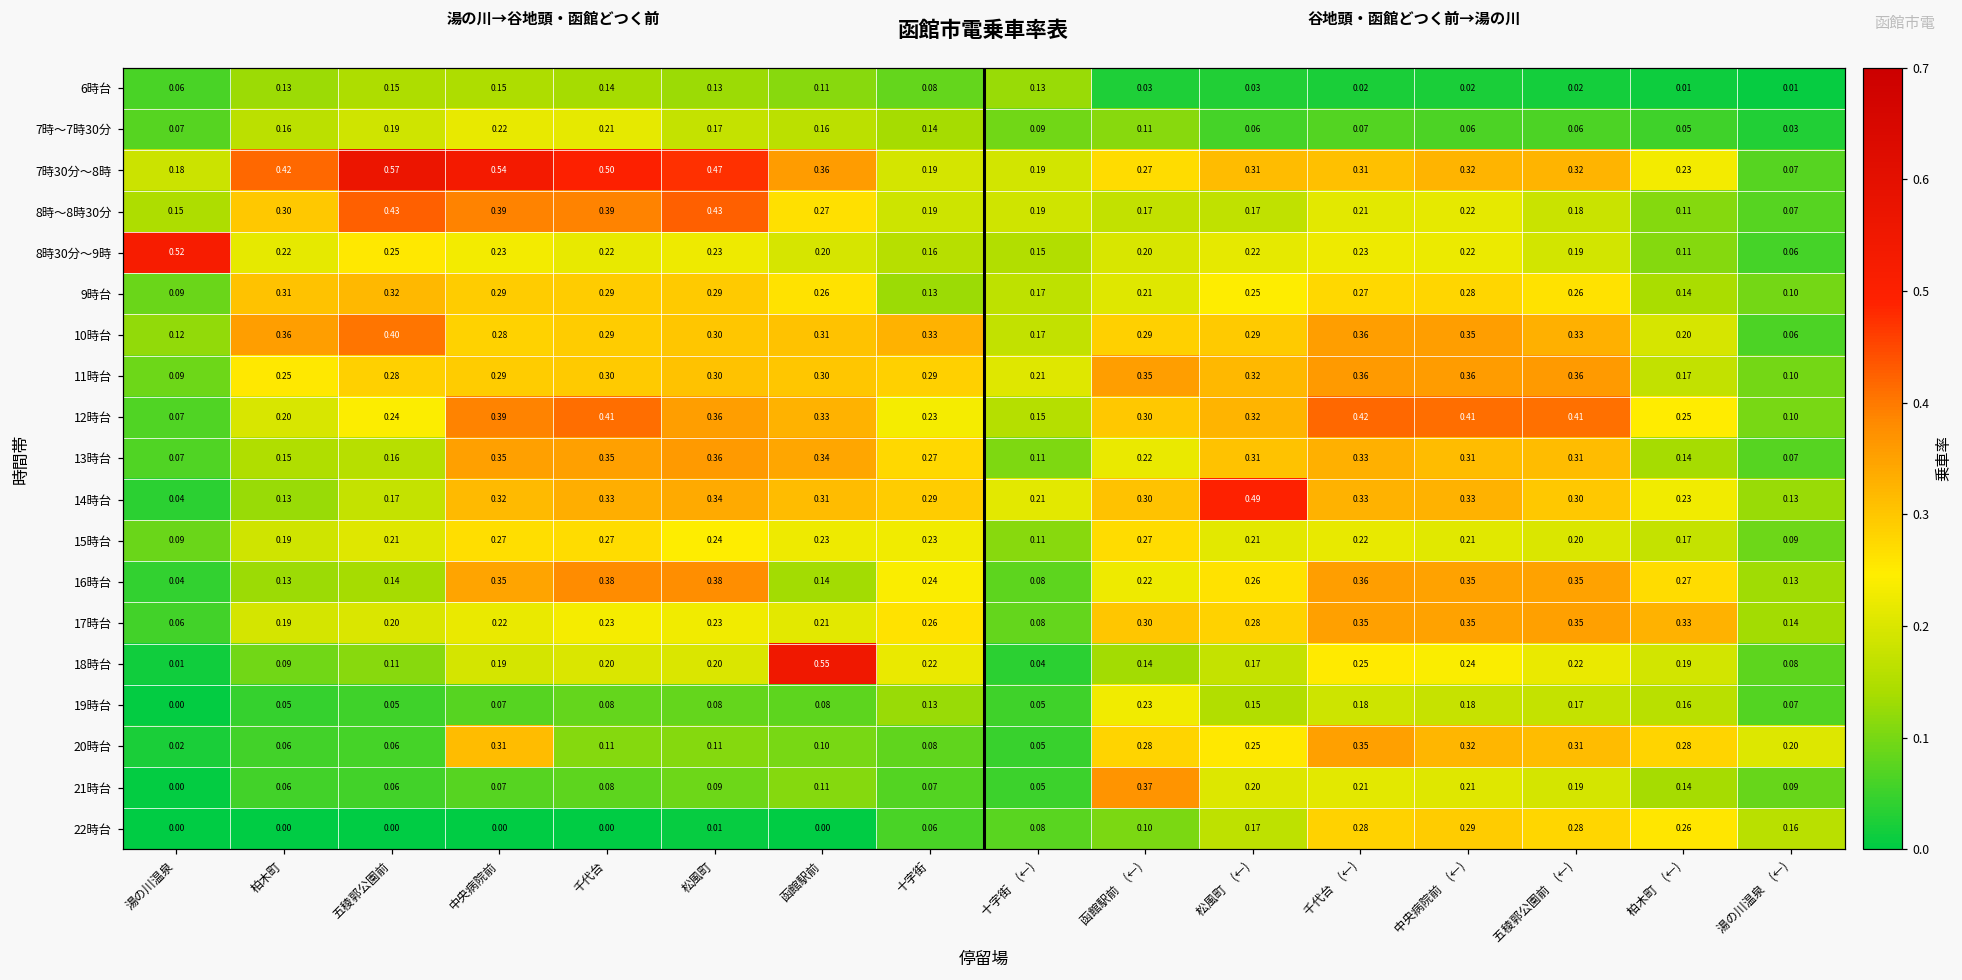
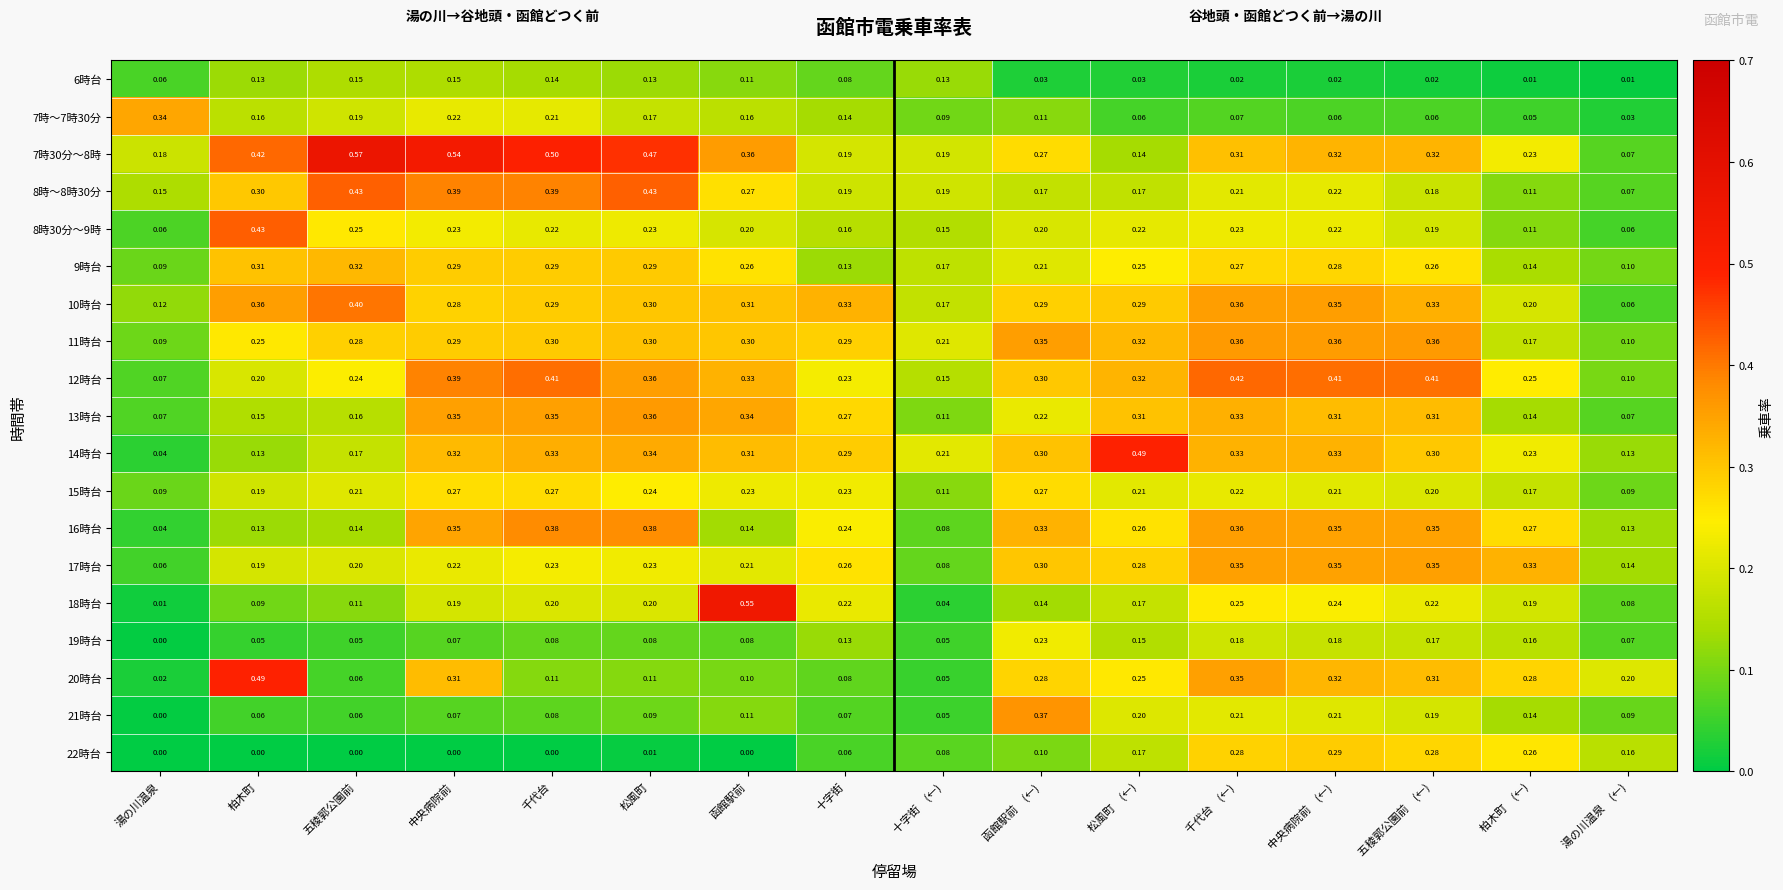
  {
    "7時～7時30分": {
-     "湯の川温泉": 0.07,
+     "湯の川温泉": 0.34,
      "柏木町": 0.16,
      "五稜郭公園前": 0.19,
      "中央病院前": 0.22,
      "千代台": 0.21,
      "松風町": 0.17,
      "函館駅前": 0.16,
      "十字街": 0.14,
      "十字街 (←)": 0.09,
      "函館駅前 (←)": 0.11,
      "松風町 (←)": 0.06,
      "千代台 (←)": 0.07,
      "中央病院前 (←)": 0.06,
      "五稜郭公園前 (←)": 0.06,
      "柏木町 (←)": 0.05,
      "湯の川温泉 (←)": 0.03
    },
    "7時30分～8時": {
      "湯の川温泉": 0.18,
      "柏木町": 0.42,
      "五稜郭公園前": 0.57,
      "中央病院前": 0.54,
      "千代台": 0.50,
      "松風町": 0.47,
      "函館駅前": 0.36,
      "十字街": 0.19,
      "十字街 (←)": 0.19,
      "函館駅前 (←)": 0.27,
-     "松風町 (←)": 0.31,
+     "松風町 (←)": 0.14,
      "千代台 (←)": 0.31,
      "中央病院前 (←)": 0.32,
      "五稜郭公園前 (←)": 0.32,
      "柏木町 (←)": 0.23,
      "湯の川温泉 (←)": 0.07
    },
    "8時30分～9時": {
-     "湯の川温泉": 0.52,
-     "柏木町": 0.22,
+     "湯の川温泉": 0.06,
+     "柏木町": 0.43,
      "五稜郭公園前": 0.25,
      "中央病院前": 0.23,
      "千代台": 0.22,
      "松風町": 0.23,
      "函館駅前": 0.20,
      "十字街": 0.16,
      "十字街 (←)": 0.15,
      "函館駅前 (←)": 0.20,
      "松風町 (←)": 0.22,
      "千代台 (←)": 0.23,
      "中央病院前 (←)": 0.22,
      "五稜郭公園前 (←)": 0.19,
      "柏木町 (←)": 0.11,
      "湯の川温泉 (←)": 0.06
    },
    "16時台": {
      "湯の川温泉": 0.04,
      "柏木町": 0.13,
      "五稜郭公園前": 0.14,
      "中央病院前": 0.35,
      "千代台": 0.38,
      "松風町": 0.38,
      "函館駅前": 0.14,
      "十字街": 0.24,
      "十字街 (←)": 0.08,
-     "函館駅前 (←)": 0.22,
+     "函館駅前 (←)": 0.33,
      "松風町 (←)": 0.26,
      "千代台 (←)": 0.36,
      "中央病院前 (←)": 0.35,
      "五稜郭公園前 (←)": 0.35,
      "柏木町 (←)": 0.27,
      "湯の川温泉 (←)": 0.13
    },
    "20時台": {
      "湯の川温泉": 0.02,
-     "柏木町": 0.06,
+     "柏木町": 0.49,
      "五稜郭公園前": 0.06,
      "中央病院前": 0.31,
      "千代台": 0.11,
      "松風町": 0.11,
      "函館駅前": 0.10,
      "十字街": 0.08,
      "十字街 (←)": 0.05,
      "函館駅前 (←)": 0.28,
      "松風町 (←)": 0.25,
      "千代台 (←)": 0.35,
      "中央病院前 (←)": 0.32,
      "五稜郭公園前 (←)": 0.31,
      "柏木町 (←)": 0.28,
      "湯の川温泉 (←)": 0.20
    }
  }
